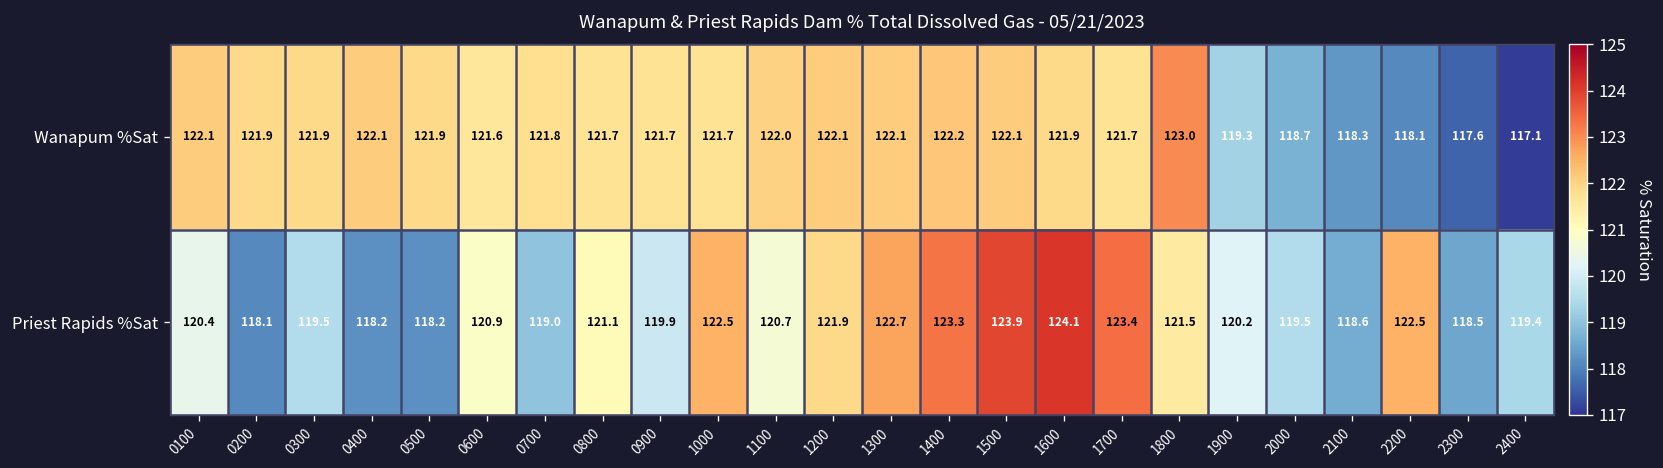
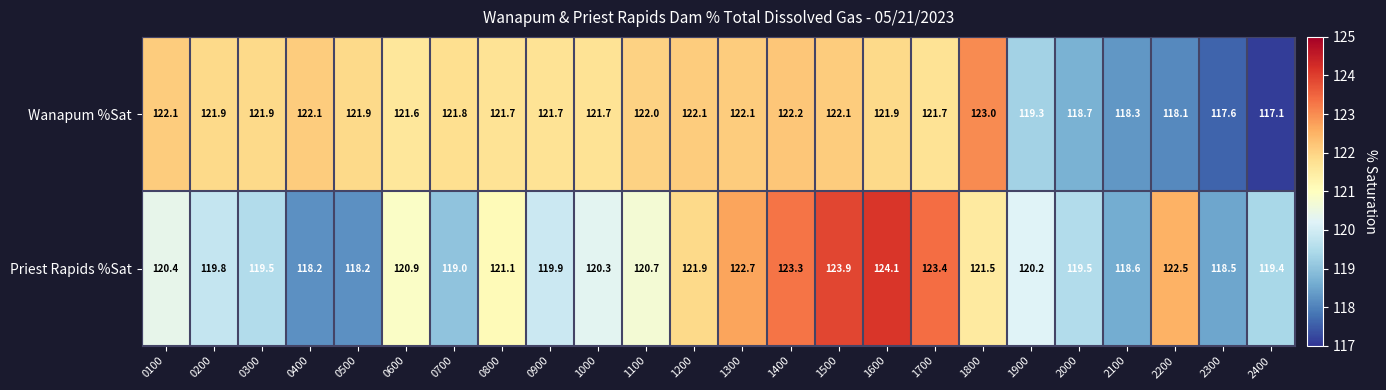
  {
    "Wanapum %Sat": {
      "0100": 122.1,
      "0200": 121.9,
      "0300": 121.9,
      "0400": 122.1,
      "0500": 121.9,
      "0600": 121.6,
      "0700": 121.8,
      "0800": 121.7,
      "0900": 121.7,
      "1000": 121.7,
      "1100": 122.0,
      "1200": 122.1,
      "1300": 122.1,
      "1400": 122.2,
      "1500": 122.1,
      "1600": 121.9,
      "1700": 121.7,
      "1800": 123.0,
      "1900": 119.3,
      "2000": 118.7,
      "2100": 118.3,
      "2200": 118.1,
      "2300": 117.6,
      "2400": 117.1
    },
    "Priest Rapids %Sat": {
      "0100": 120.4,
-     "0200": 118.1,
+     "0200": 119.8,
      "0300": 119.5,
      "0400": 118.2,
      "0500": 118.2,
      "0600": 120.9,
      "0700": 119.0,
      "0800": 121.1,
      "0900": 119.9,
-     "1000": 122.5,
+     "1000": 120.3,
      "1100": 120.7,
      "1200": 121.9,
      "1300": 122.7,
      "1400": 123.3,
      "1500": 123.9,
      "1600": 124.1,
      "1700": 123.4,
      "1800": 121.5,
      "1900": 120.2,
      "2000": 119.5,
      "2100": 118.6,
      "2200": 122.5,
      "2300": 118.5,
      "2400": 119.4
    }
  }
